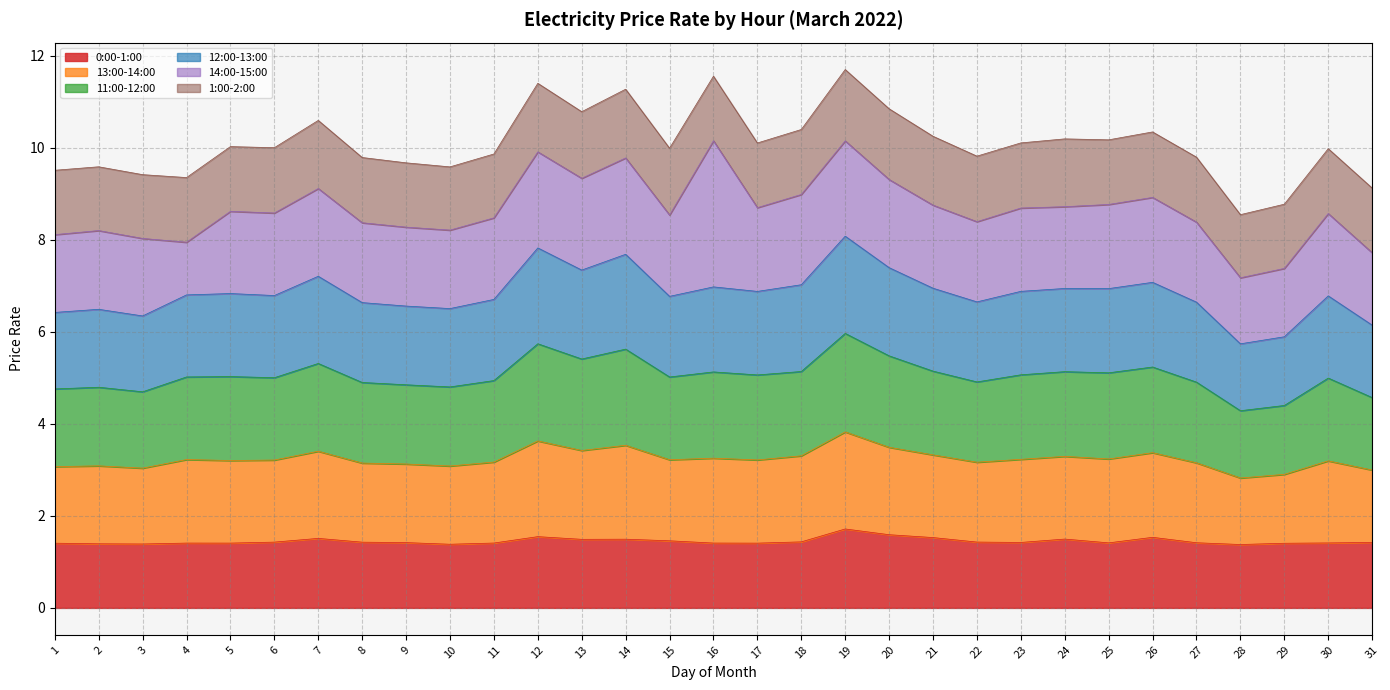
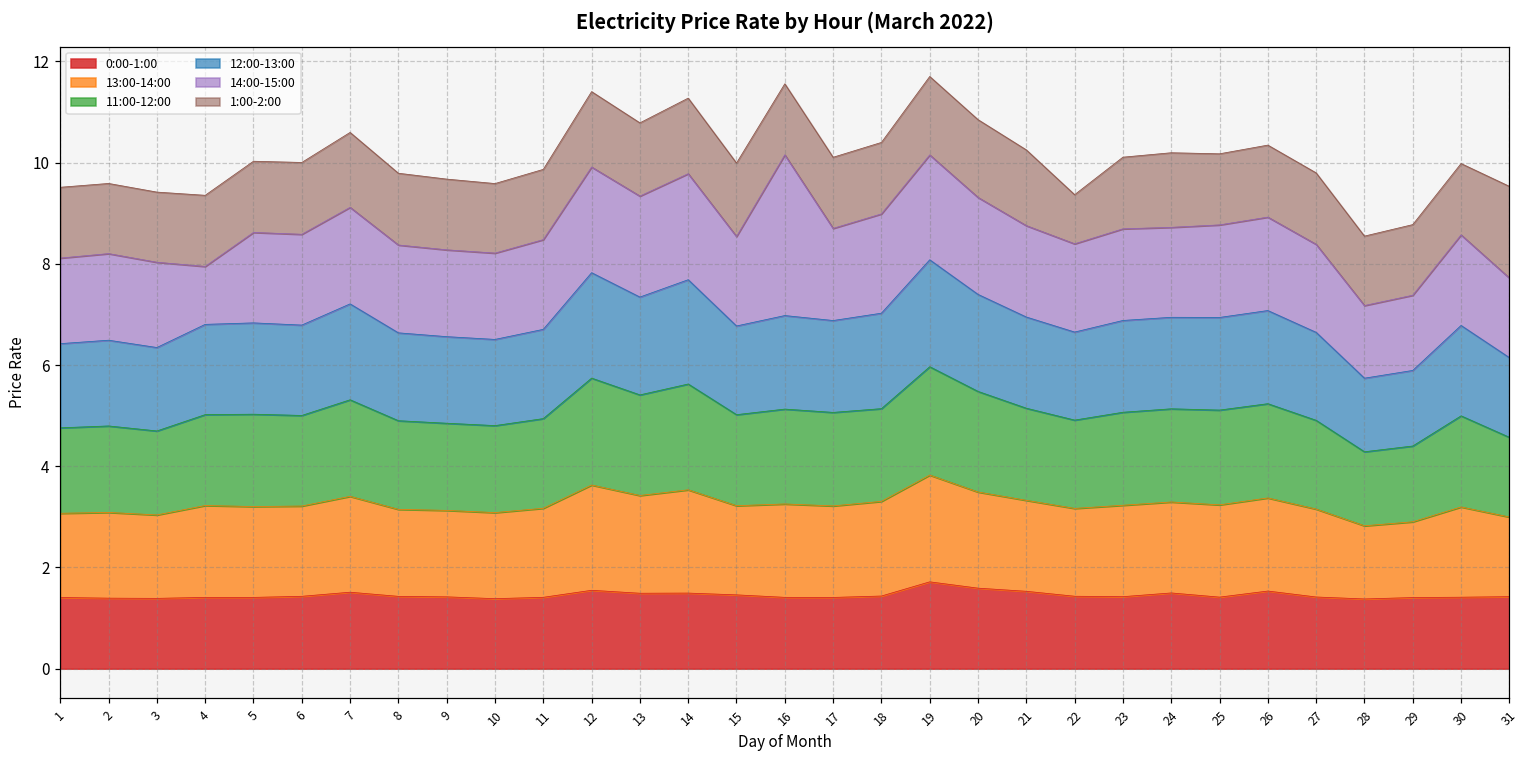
  {
    "0:00-1:00": {
      "1": 1.4,
      "2": 1.4,
      "3": 1.4,
      "4": 1.4,
      "5": 1.4,
      "6": 1.4,
      "7": 1.5,
      "8": 1.4,
      "9": 1.4,
      "10": 1.4,
      "11": 1.4,
      "12": 1.5,
      "13": 1.5,
      "14": 1.5,
      "15": 1.5,
      "16": 1.4,
      "17": 1.4,
      "18": 1.4,
      "19": 1.7,
      "20": 1.6,
      "21": 1.5,
      "22": 1.4,
      "23": 1.4,
      "24": 1.5,
      "25": 1.4,
      "26": 1.5,
      "27": 1.4,
      "28": 1.4,
      "29": 1.4,
      "30": 1.4,
      "31": 1.4
    },
    "13:00-14:00": {
      "1": 1.7,
      "2": 1.7,
      "3": 1.6,
      "4": 1.8,
      "5": 1.8,
      "6": 1.8,
      "7": 1.9,
      "8": 1.7,
      "9": 1.7,
      "10": 1.7,
      "11": 1.8,
      "12": 2.1,
      "13": 1.9,
      "14": 2.0,
      "15": 1.8,
      "16": 1.8,
      "17": 1.8,
      "18": 1.9,
      "19": 2.1,
      "20": 1.9,
      "21": 1.8,
      "22": 1.7,
      "23": 1.8,
      "24": 1.8,
      "25": 1.8,
      "26": 1.8,
      "27": 1.7,
      "28": 1.4,
      "29": 1.5,
      "30": 1.8,
      "31": 1.6
    },
    "11:00-12:00": {
      "1": 1.7,
      "2": 1.7,
      "3": 1.7,
      "4": 1.8,
      "5": 1.8,
      "6": 1.8,
      "7": 1.9,
      "8": 1.8,
      "9": 1.7,
      "10": 1.7,
      "11": 1.8,
      "12": 2.1,
      "13": 2.0,
      "14": 2.1,
      "15": 1.8,
      "16": 1.9,
      "17": 1.8,
      "18": 1.8,
      "19": 2.1,
      "20": 2.0,
      "21": 1.8,
      "22": 1.7,
      "23": 1.8,
      "24": 1.8,
      "25": 1.9,
      "26": 1.9,
      "27": 1.8,
      "28": 1.5,
      "29": 1.5,
      "30": 1.8,
      "31": 1.6
    },
    "12:00-13:00": {
      "1": 1.7,
      "2": 1.7,
      "3": 1.6,
      "4": 1.8,
      "5": 1.8,
      "6": 1.8,
      "7": 1.9,
      "8": 1.7,
      "9": 1.7,
      "10": 1.7,
      "11": 1.8,
      "12": 2.1,
      "13": 1.9,
      "14": 2.1,
      "15": 1.8,
      "16": 1.8,
      "17": 1.8,
      "18": 1.9,
      "19": 2.1,
      "20": 1.9,
      "21": 1.8,
      "22": 1.7,
      "23": 1.8,
      "24": 1.8,
      "25": 1.8,
      "26": 1.8,
      "27": 1.7,
      "28": 1.5,
      "29": 1.5,
      "30": 1.8,
      "31": 1.6
    },
    "14:00-15:00": {
      "1": 1.7,
      "2": 1.7,
      "3": 1.7,
      "4": 1.1,
      "5": 1.8,
      "6": 1.8,
      "7": 1.9,
      "8": 1.7,
      "9": 1.7,
      "10": 1.7,
      "11": 1.8,
      "12": 2.1,
      "13": 2.0,
      "14": 2.1,
      "15": 1.8,
      "16": 3.2,
      "17": 1.8,
      "18": 2.0,
      "19": 2.1,
      "20": 1.9,
      "21": 1.8,
      "22": 1.7,
      "23": 1.8,
      "24": 1.8,
      "25": 1.8,
      "26": 1.8,
      "27": 1.7,
      "28": 1.4,
      "29": 1.5,
      "30": 1.8,
      "31": 1.6
    },
    "1:00-2:00": {
      "1": 1.4,
      "2": 1.4,
      "3": 1.4,
      "4": 1.4,
      "5": 1.4,
      "6": 1.4,
      "7": 1.5,
      "8": 1.4,
      "9": 1.4,
      "10": 1.4,
      "11": 1.4,
      "12": 1.5,
      "13": 1.4,
      "14": 1.5,
      "15": 1.5,
      "16": 1.4,
      "17": 1.4,
      "18": 1.4,
      "19": 1.6,
      "20": 1.5,
      "21": 1.5,
-     "22": 1.4,
+     "22": 1.0,
      "23": 1.4,
      "24": 1.5,
      "25": 1.4,
      "26": 1.4,
      "27": 1.4,
      "28": 1.4,
      "29": 1.4,
      "30": 1.4,
-     "31": 1.4
+     "31": 1.8
    }
  }
